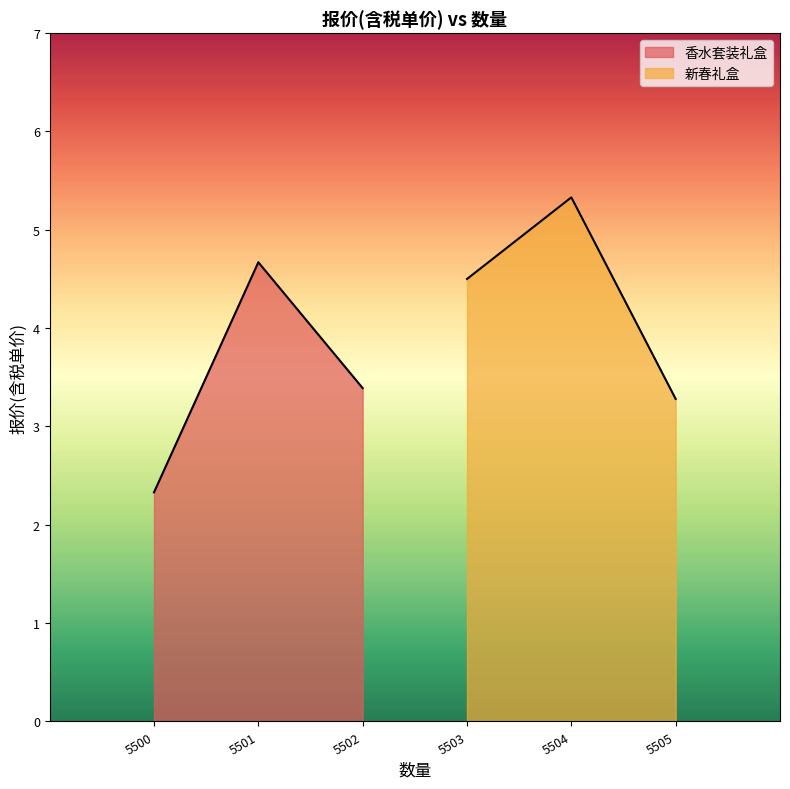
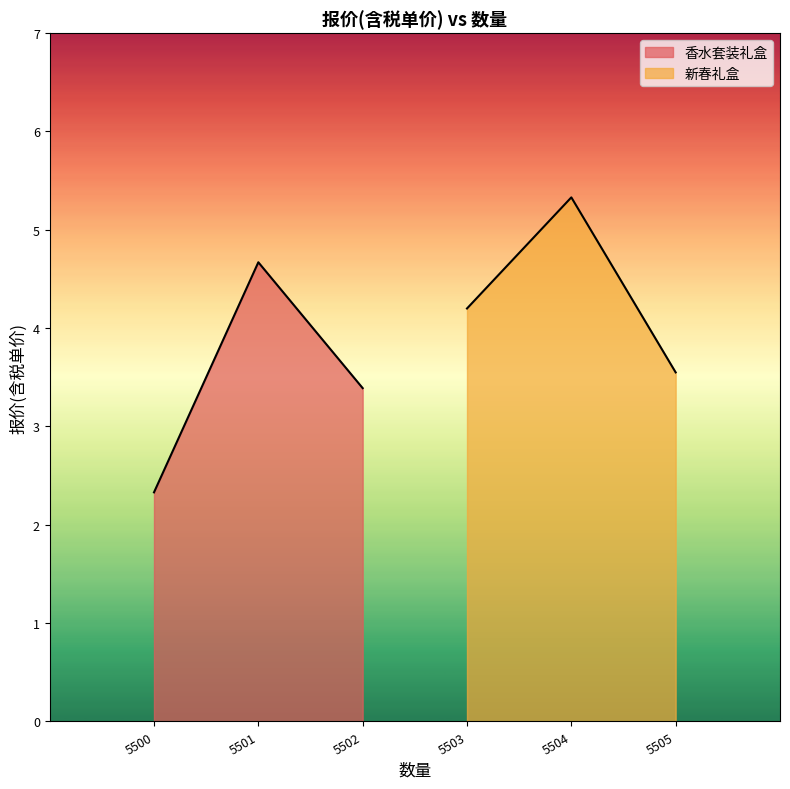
  {
    "香水套装礼盒": {
      "5500": 2.3,
      "5501": 4.7,
      "5502": 3.4
    },
    "新春礼盒": {
-     "5503": 4.5,
+     "5503": 4.2,
      "5504": 5.3,
-     "5505": 3.3
+     "5505": 3.6
    }
  }
